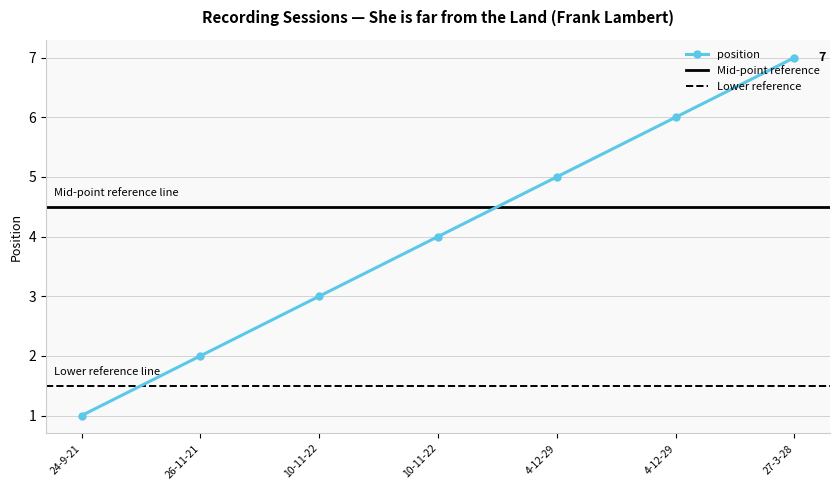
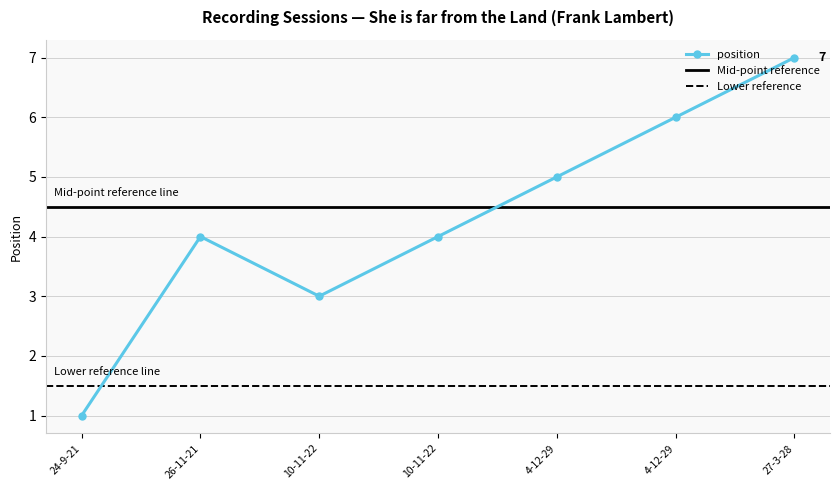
  {
    "24-9-21": 1,
-   "26-11-21": 2
+   "26-11-21": 4
  }
